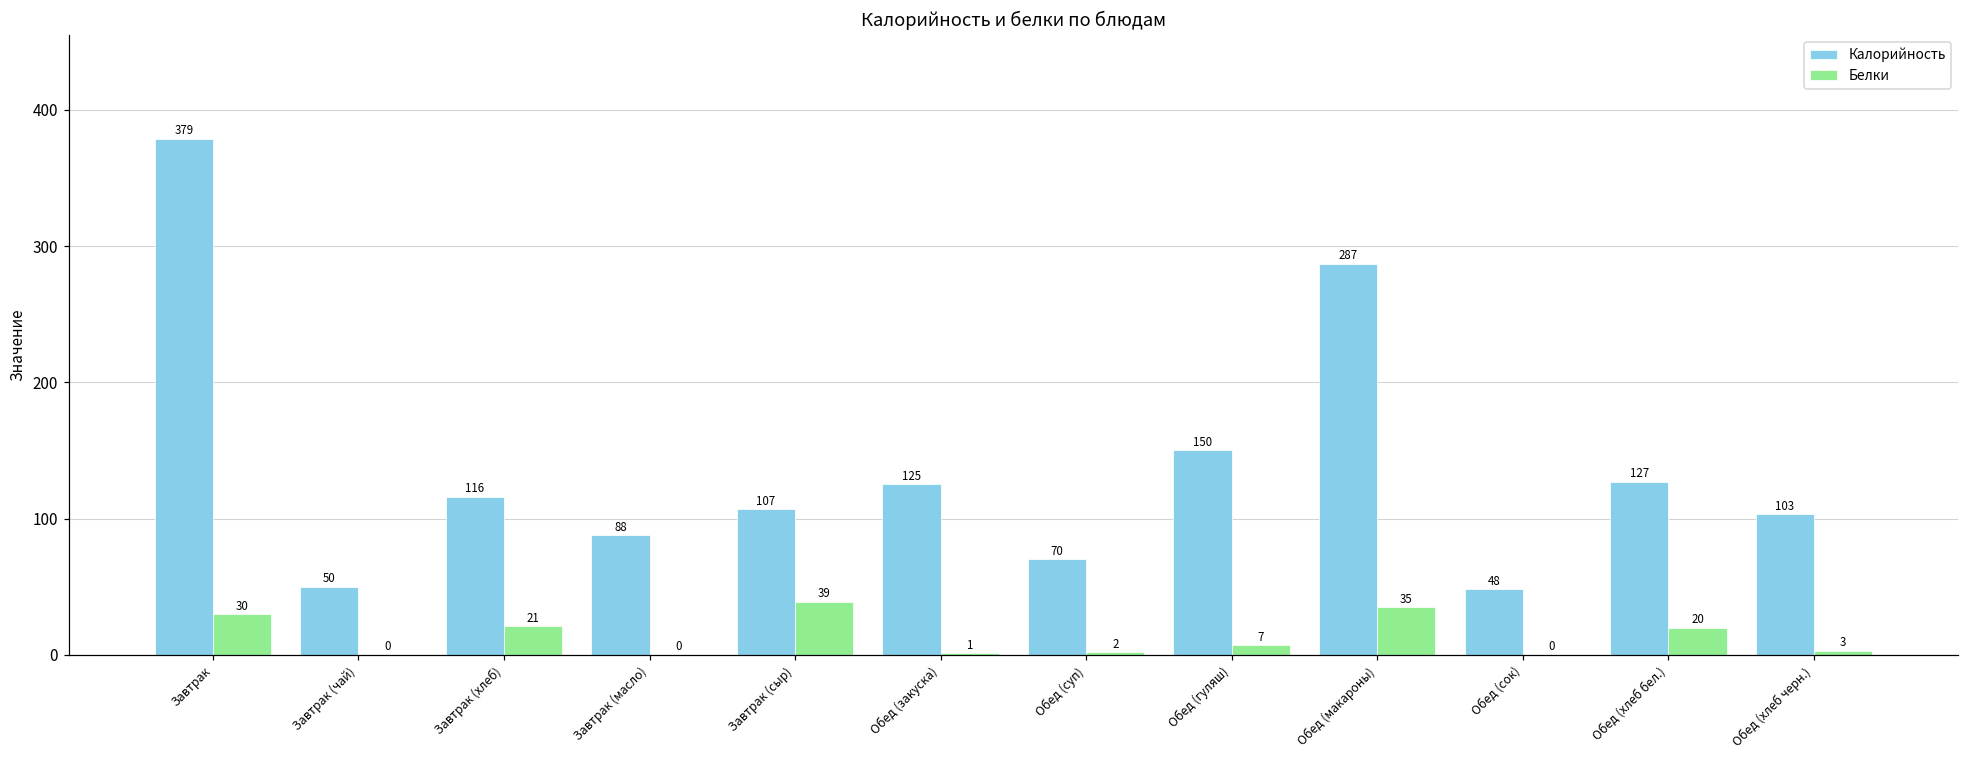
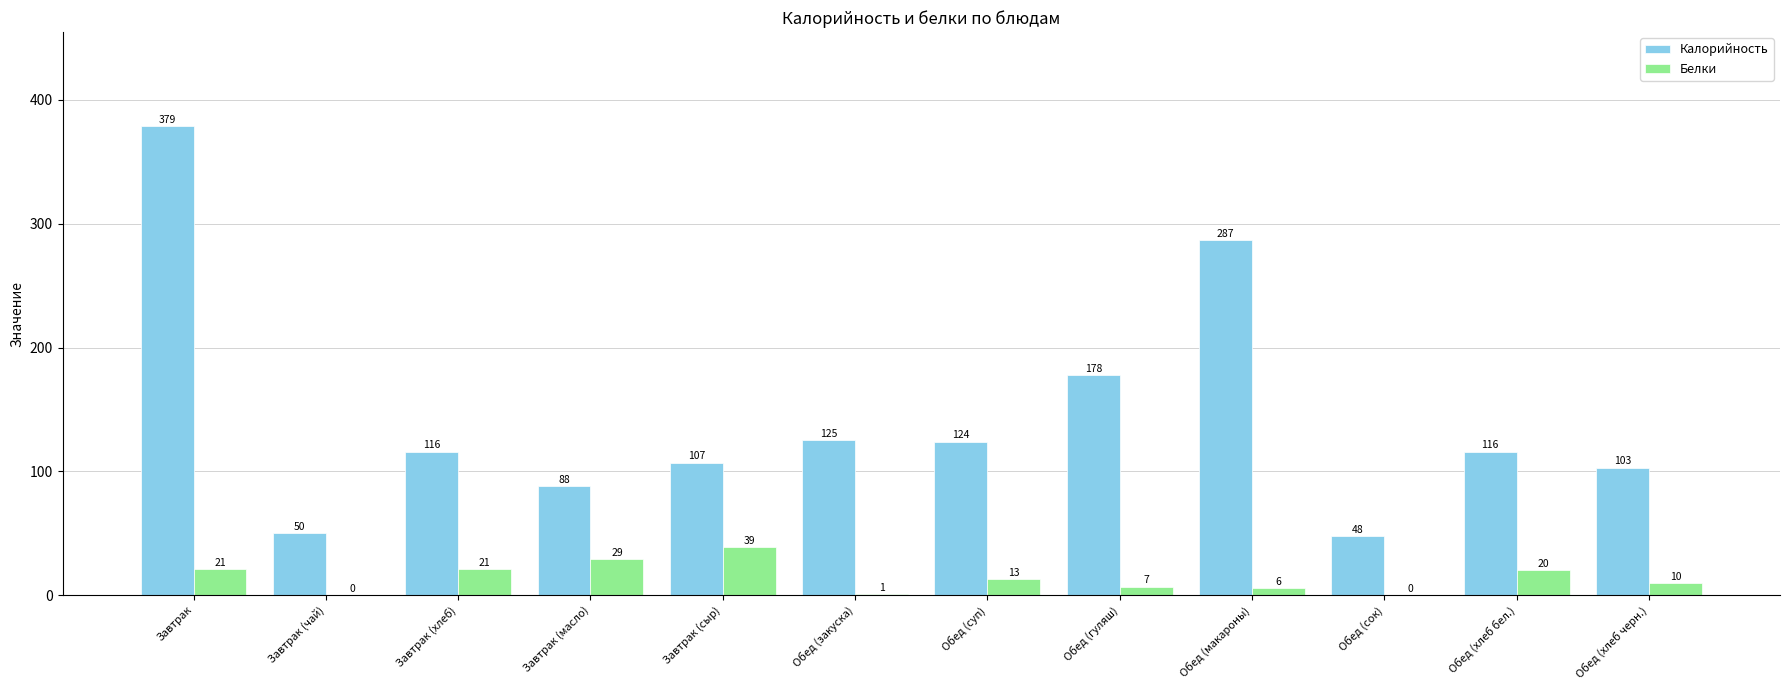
  {
    "Калорийность": {
      "Завтрак": 379,
      "Завтрак (чай)": 50,
      "Завтрак (хлеб)": 116,
      "Завтрак (масло)": 88,
      "Завтрак (сыр)": 107,
      "Обед (закуска)": 125,
-     "Обед (суп)": 70,
-     "Обед (гуляш)": 150,
+     "Обед (суп)": 124,
+     "Обед (гуляш)": 178,
      "Обед (макароны)": 287,
      "Обед (сок)": 48,
-     "Обед (хлеб бел.)": 127,
+     "Обед (хлеб бел.)": 116,
      "Обед (хлеб черн.)": 103
    },
    "Белки": {
-     "Завтрак": 30,
+     "Завтрак": 21,
      "Завтрак (чай)": 0,
      "Завтрак (хлеб)": 21,
-     "Завтрак (масло)": 0,
+     "Завтрак (масло)": 29,
      "Завтрак (сыр)": 39,
      "Обед (закуска)": 1,
-     "Обед (суп)": 2,
+     "Обед (суп)": 13,
      "Обед (гуляш)": 7,
-     "Обед (макароны)": 35,
+     "Обед (макароны)": 6,
      "Обед (сок)": 0,
      "Обед (хлеб бел.)": 20,
-     "Обед (хлеб черн.)": 3
+     "Обед (хлеб черн.)": 10
    }
  }
